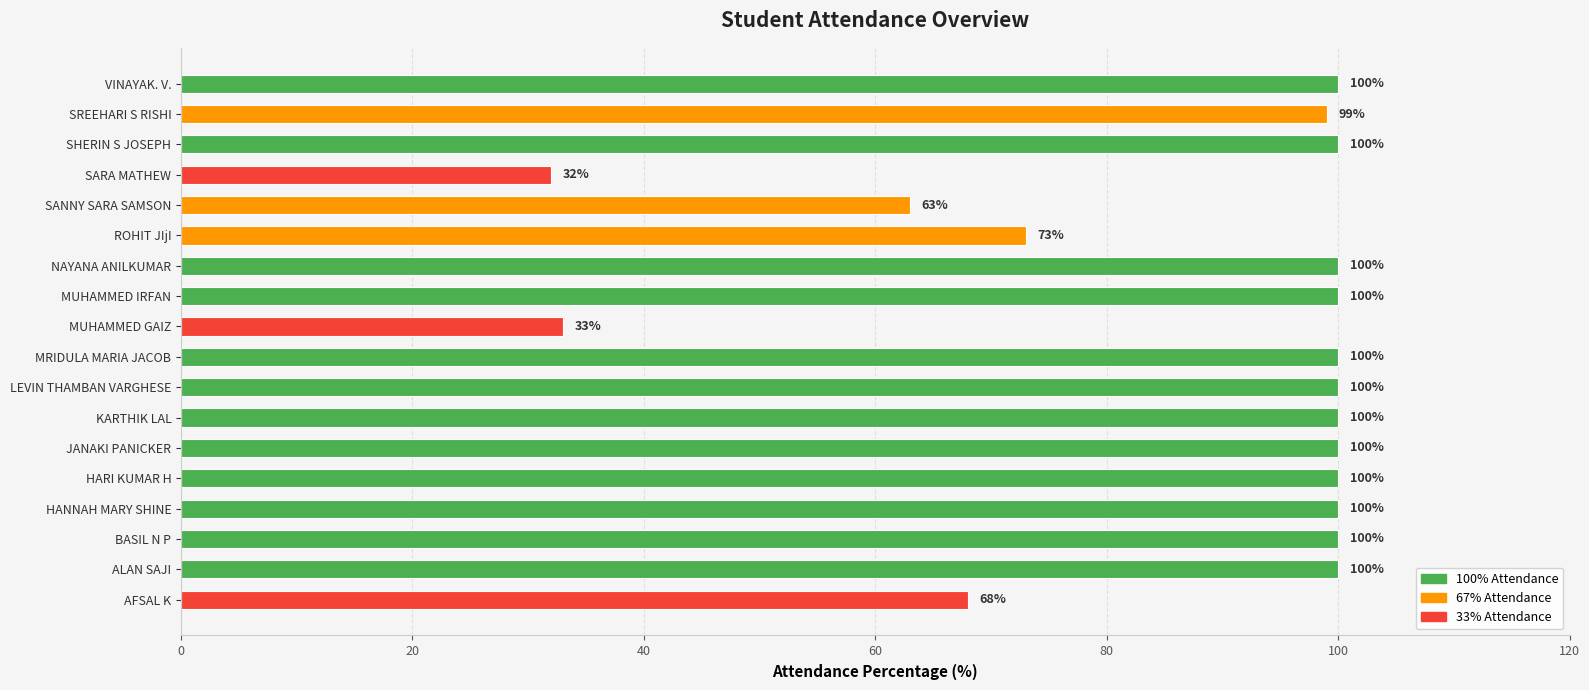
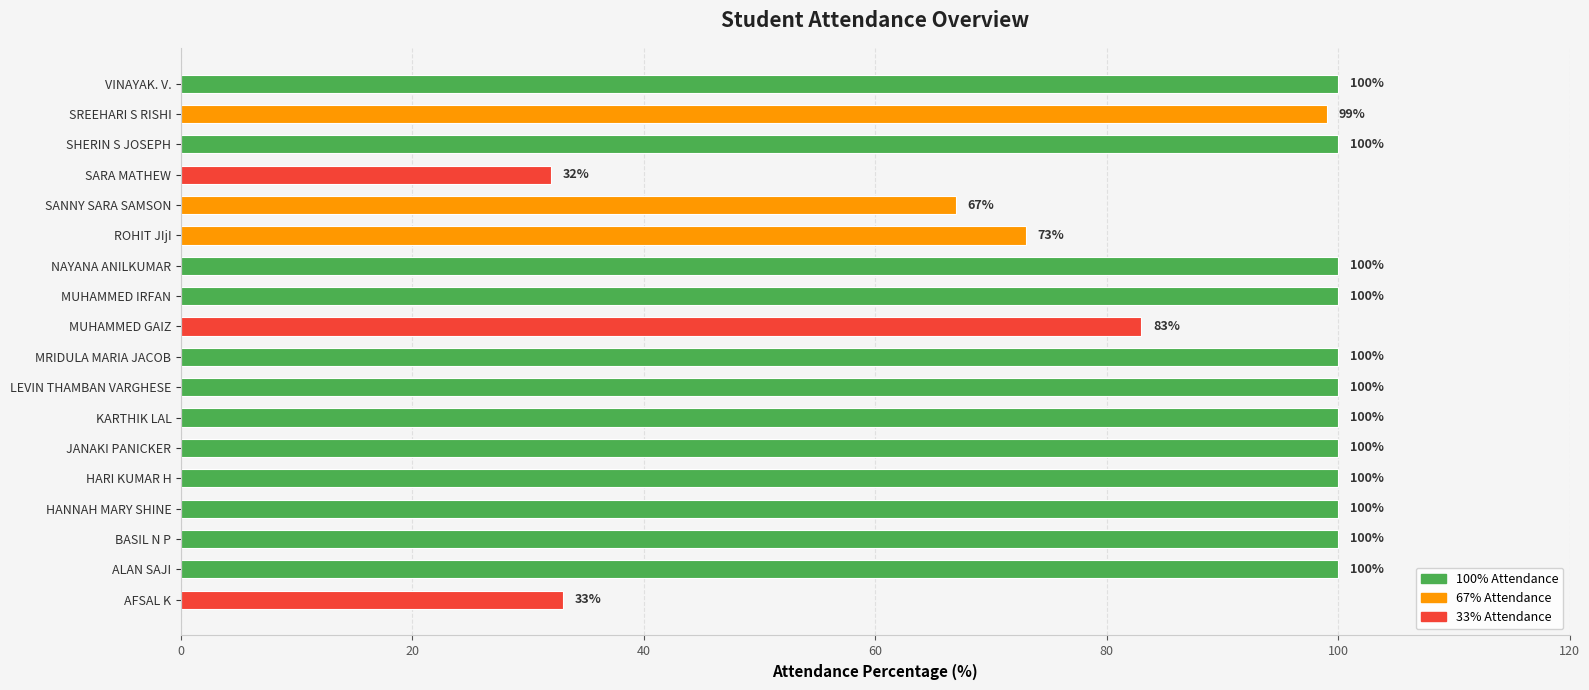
  {
    "VINAYAK. V.": "100%",
    "SREEHARI S RISHI": "99%",
    "SHERIN S JOSEPH": "100%",
    "SARA MATHEW": "32%",
-   "SANNY SARA SAMSON": "63%",
+   "SANNY SARA SAMSON": "67%",
    "ROHIT JIjI": "73%",
    "NAYANA ANILKUMAR": "100%",
    "MUHAMMED IRFAN": "100%",
-   "MUHAMMED GAIZ": "33%",
+   "MUHAMMED GAIZ": "83%",
    "MRIDULA MARIA JACOB": "100%",
    "LEVIN THAMBAN VARGHESE": "100%",
    "KARTHIK LAL": "100%",
    "JANAKI PANICKER": "100%",
    "HARI KUMAR H": "100%",
    "HANNAH MARY SHINE": "100%",
    "BASIL N P": "100%",
    "ALAN SAJI": "100%",
-   "AFSAL K": "68%"
+   "AFSAL K": "33%"
  }
